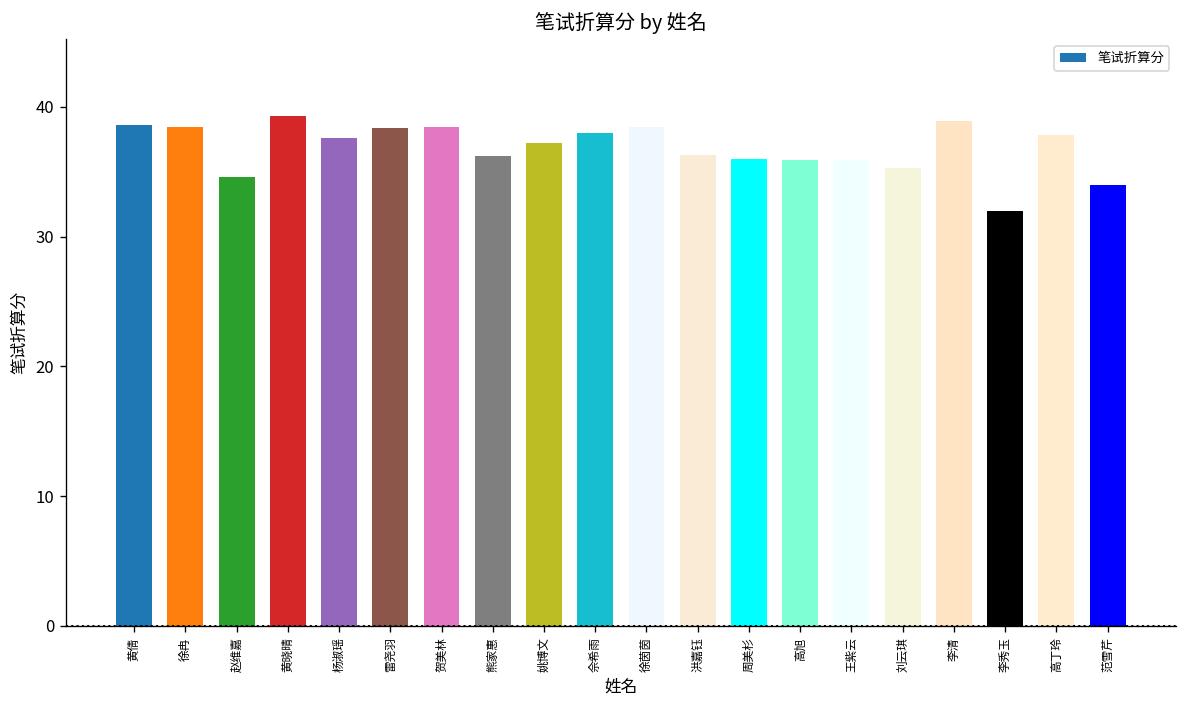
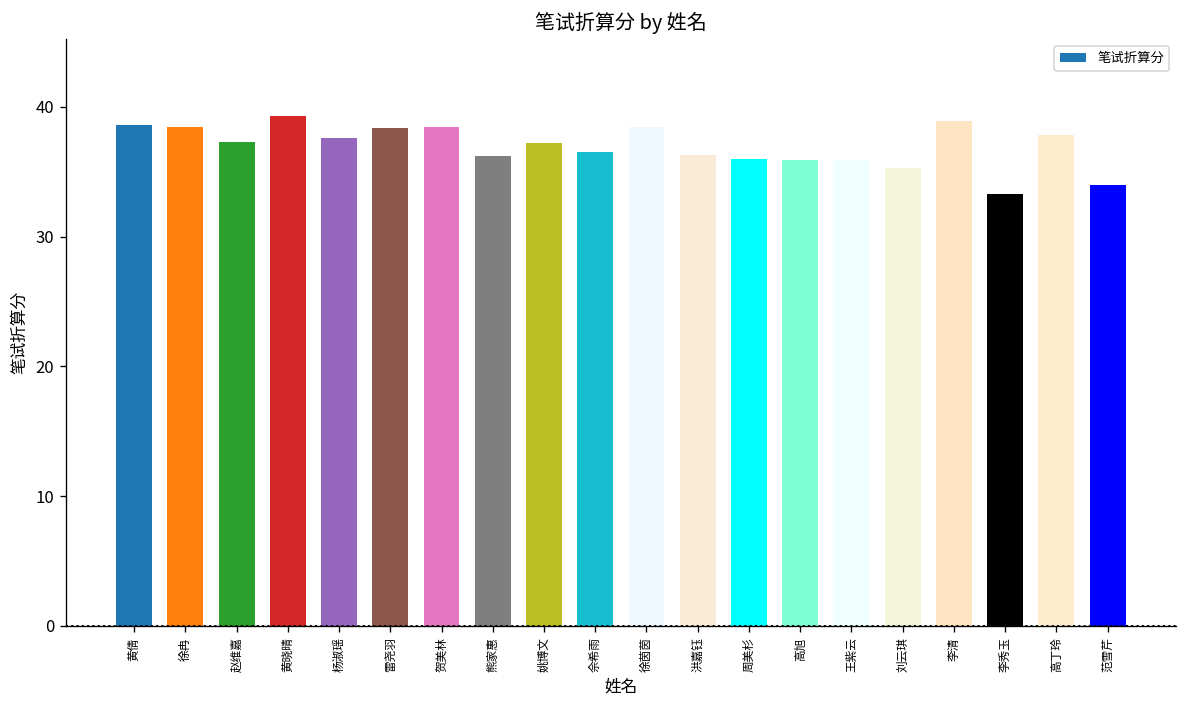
  {
    "黄倩": 38.6,
    "徐冉": 38.4,
-   "赵维嘉": 34.6,
+   "赵维嘉": 37.3,
    "黄晓晴": 39.3,
    "杨淑瑶": 37.6,
    "雷尧羽": 38.4,
    "贺美林": 38.5,
    "熊家惠": 36.2,
    "姚博文": 37.3,
-   "佘希雨": 38.0,
+   "佘希雨": 36.5,
    "徐茵茵": 38.5,
    "洪嘉钰": 36.3,
    "周美杉": 36.0,
    "高旭": 35.9,
    "王紫云": 35.9,
    "刘云琪": 35.3,
    "李清": 38.9,
-   "李秀玉": 31.9,
+   "李秀玉": 33.3,
    "高丁玲": 37.8,
    "范雪芹": 34.0
  }
